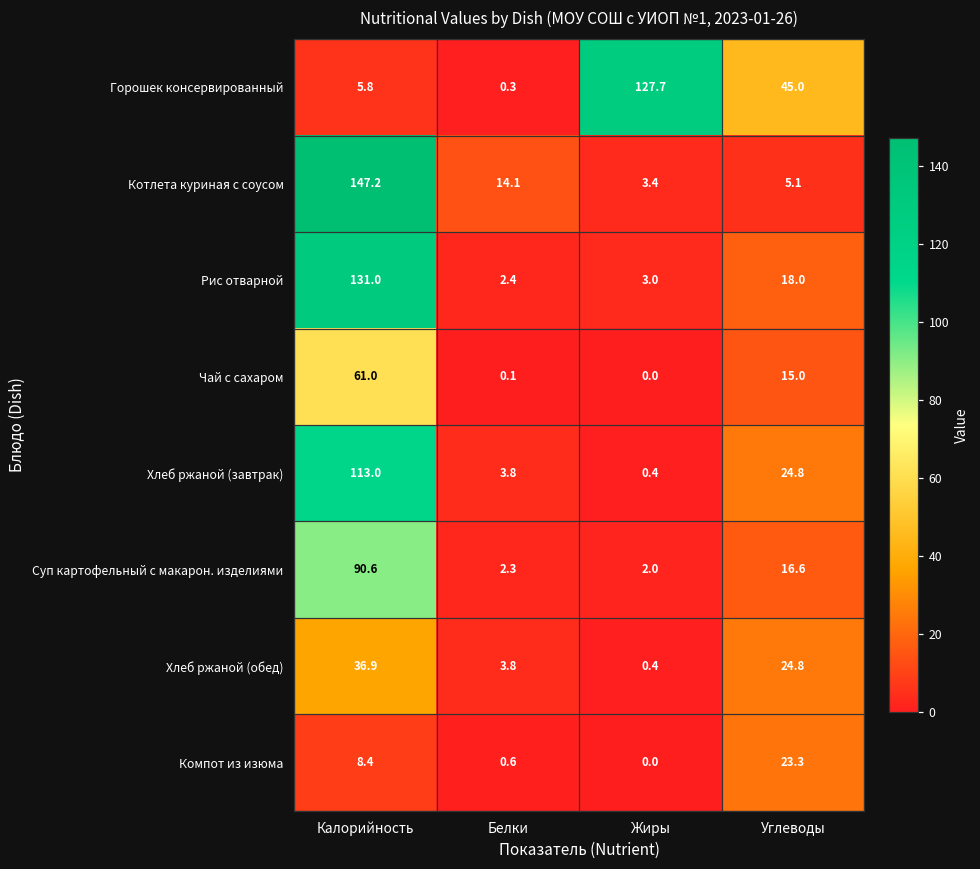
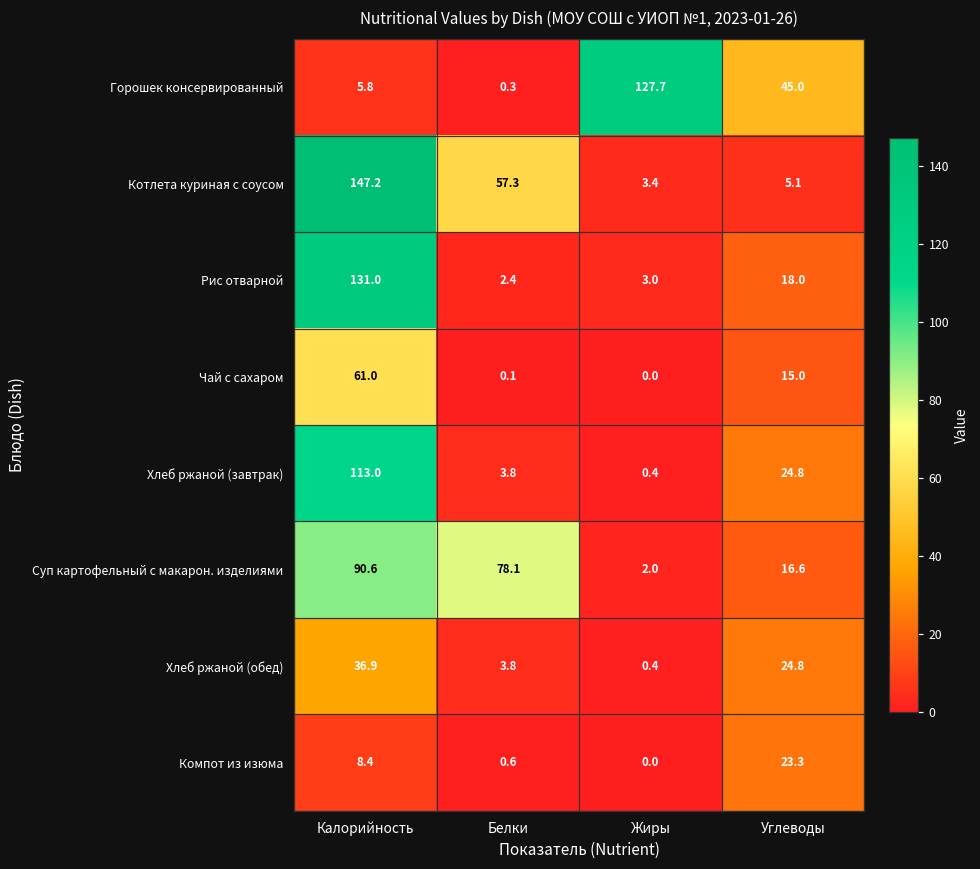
  {
    "Горошек консервированный": {
      "Калорийность": 5.8,
      "Белки": 0.3,
      "Жиры": 127.7,
      "Углеводы": 45.0
    },
    "Котлета куриная с соусом": {
      "Калорийность": 147.2,
-     "Белки": 14.1,
+     "Белки": 57.3,
      "Жиры": 3.4,
      "Углеводы": 5.1
    },
    "Рис отварной": {
      "Калорийность": 131.0,
      "Белки": 2.4,
      "Жиры": 3.0,
      "Углеводы": 18.0
    },
    "Чай с сахаром": {
      "Калорийность": 61.0,
      "Белки": 0.1,
      "Жиры": 0.0,
      "Углеводы": 15.0
    },
    "Хлеб ржаной (завтрак)": {
      "Калорийность": 113.0,
      "Белки": 3.8,
      "Жиры": 0.4,
      "Углеводы": 24.8
    },
    "Суп картофельный с макарон. изделиями": {
      "Калорийность": 90.6,
-     "Белки": 2.3,
+     "Белки": 78.1,
      "Жиры": 2.0,
      "Углеводы": 16.6
    },
    "Хлеб ржаной (обед)": {
      "Калорийность": 36.9,
      "Белки": 3.8,
      "Жиры": 0.4,
      "Углеводы": 24.8
    },
    "Компот из изюма": {
      "Калорийность": 8.4,
      "Белки": 0.6,
      "Жиры": 0.0,
      "Углеводы": 23.3
    }
  }
